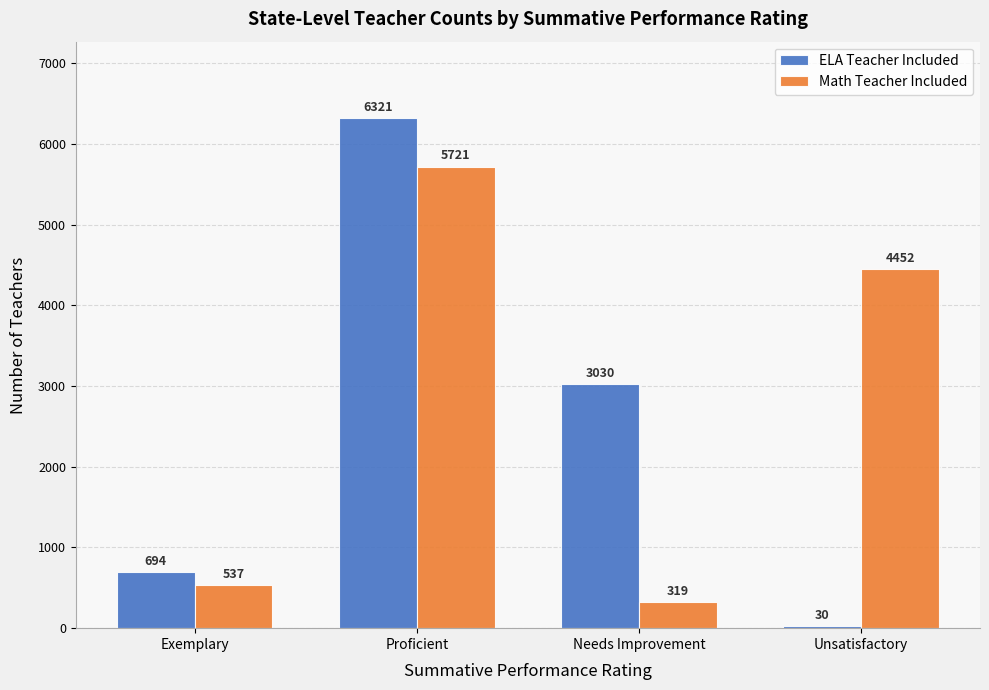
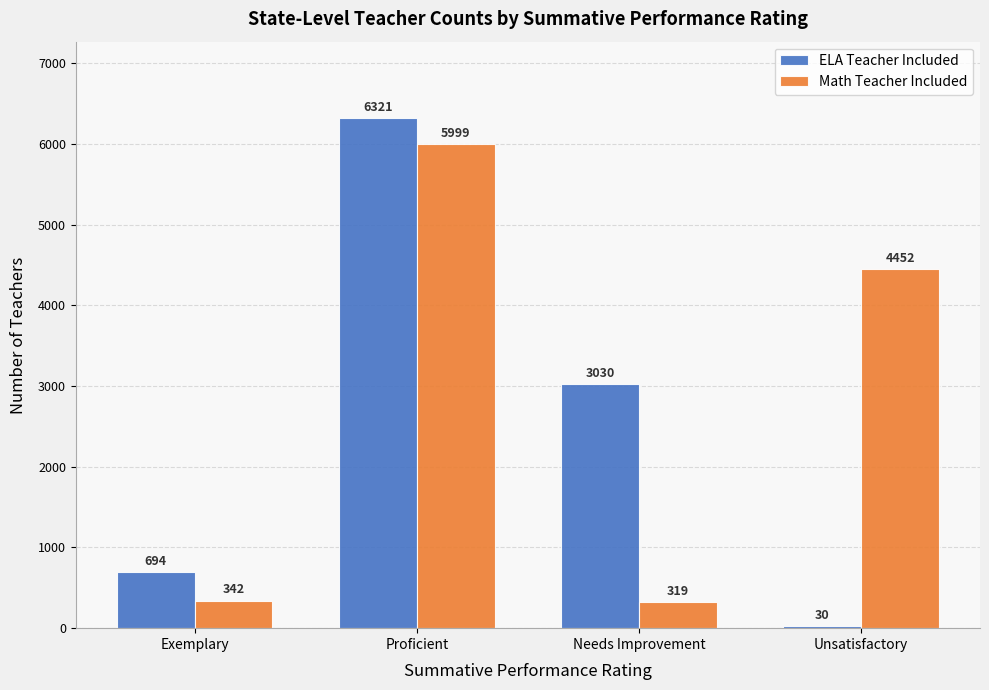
  {
    "ELA Teacher Included": {
      "Exemplary": 694,
      "Proficient": 6321,
      "Needs Improvement": 3030,
      "Unsatisfactory": 30
    },
    "Math Teacher Included": {
-     "Exemplary": 537,
-     "Proficient": 5721,
+     "Exemplary": 342,
+     "Proficient": 5999,
      "Needs Improvement": 319,
      "Unsatisfactory": 4452
    }
  }
